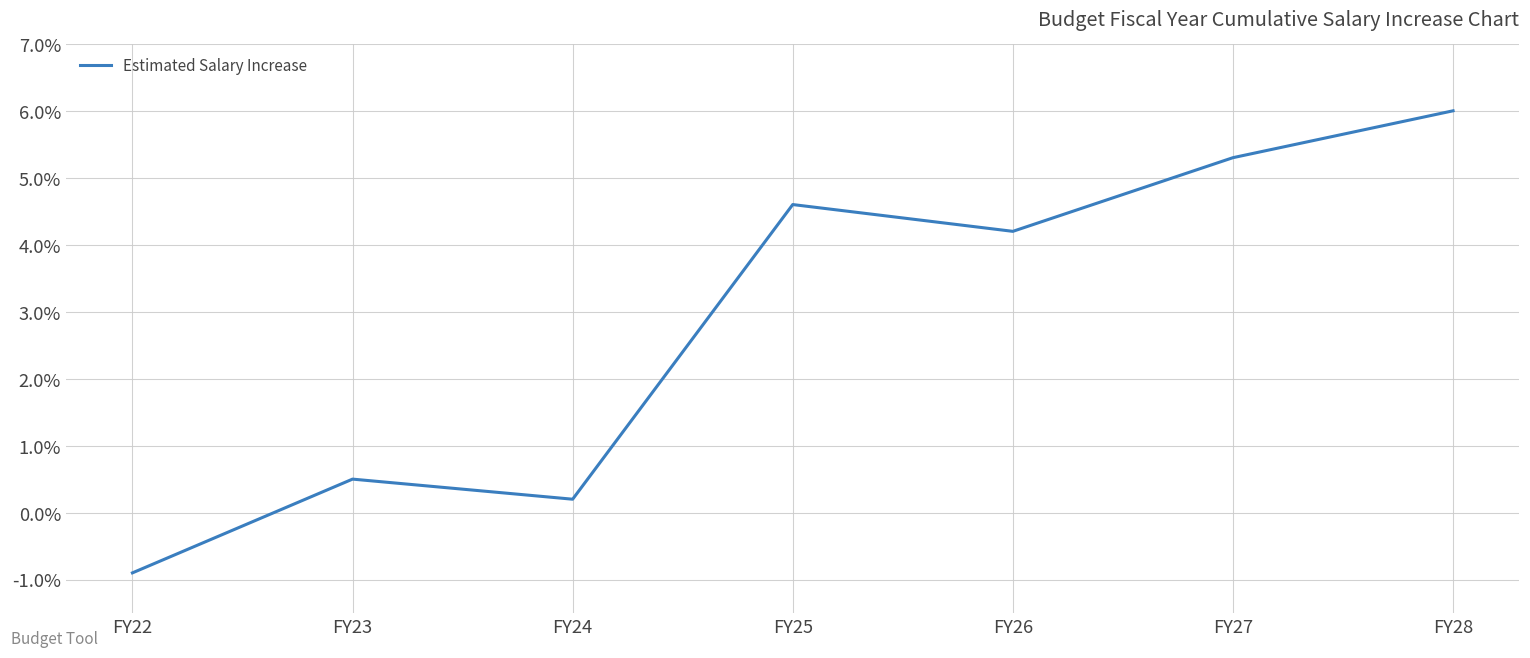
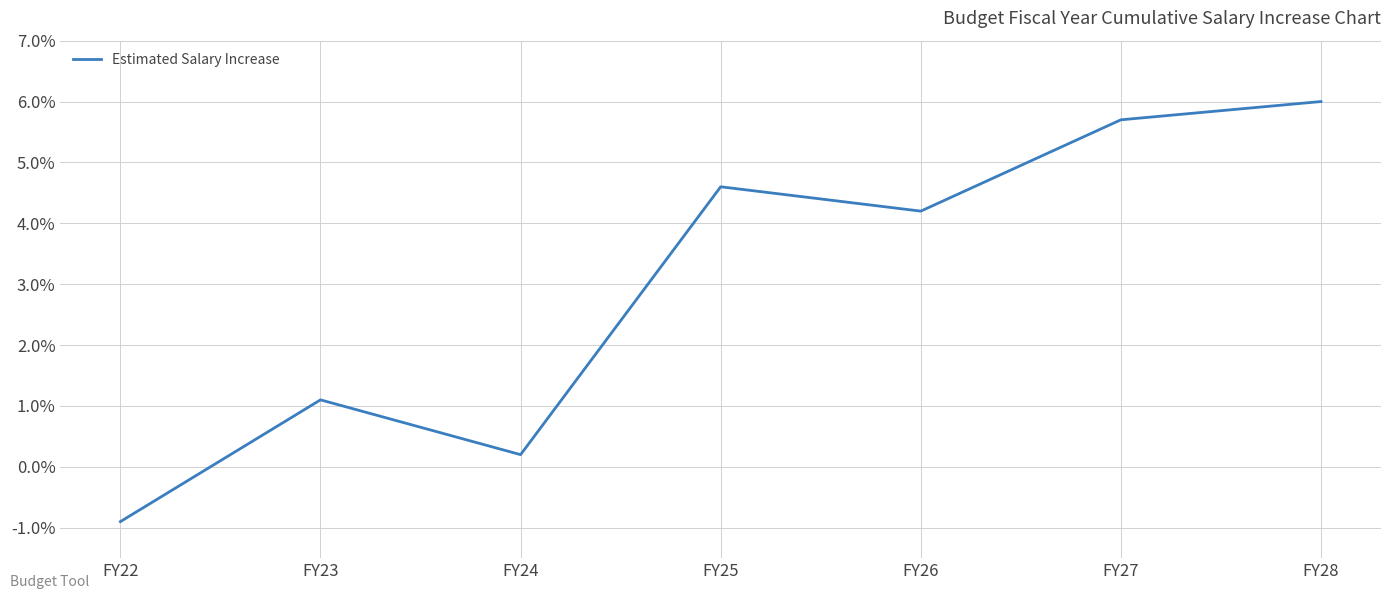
  {
    "FY22": "-0.9%",
-   "FY23": "0.5%",
+   "FY23": "1.1%",
    "FY24": "0.2%",
    "FY25": "4.6%",
    "FY26": "4.2%",
-   "FY27": "5.3%",
+   "FY27": "5.7%",
    "FY28": "6.0%"
  }
